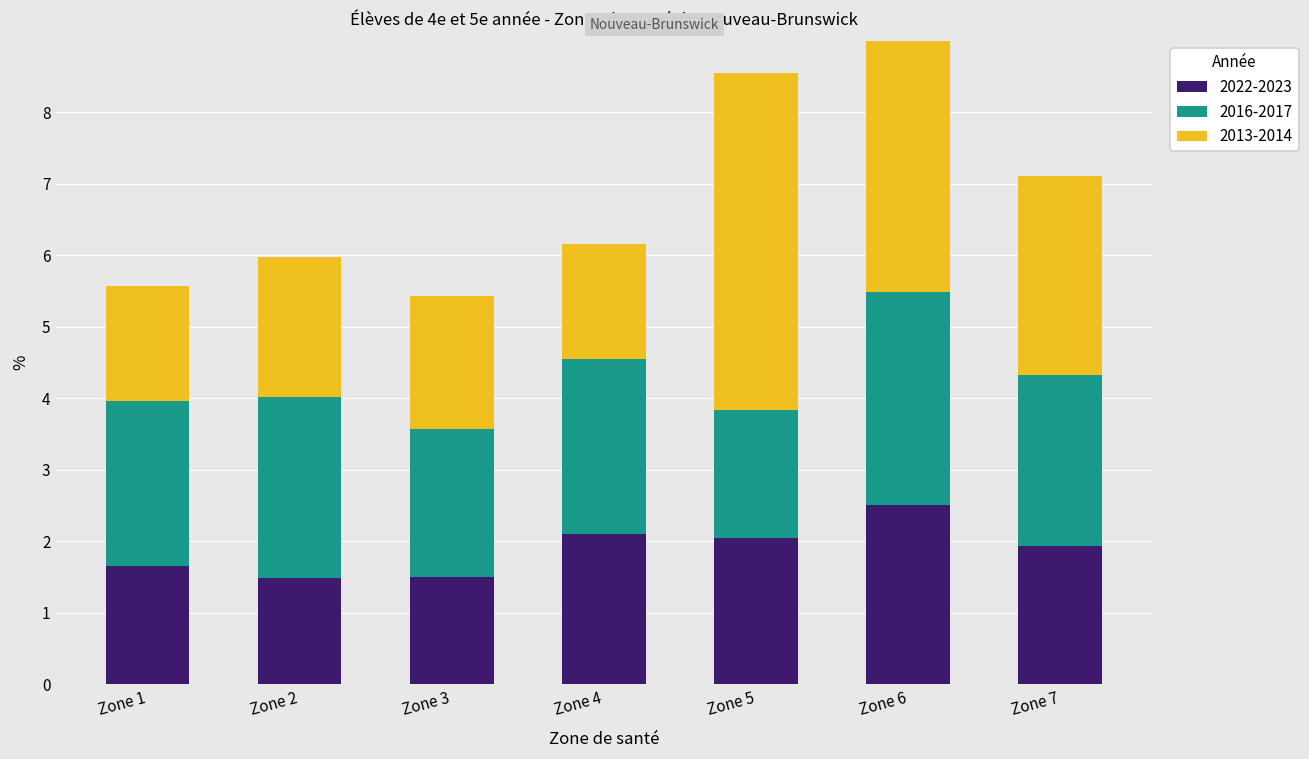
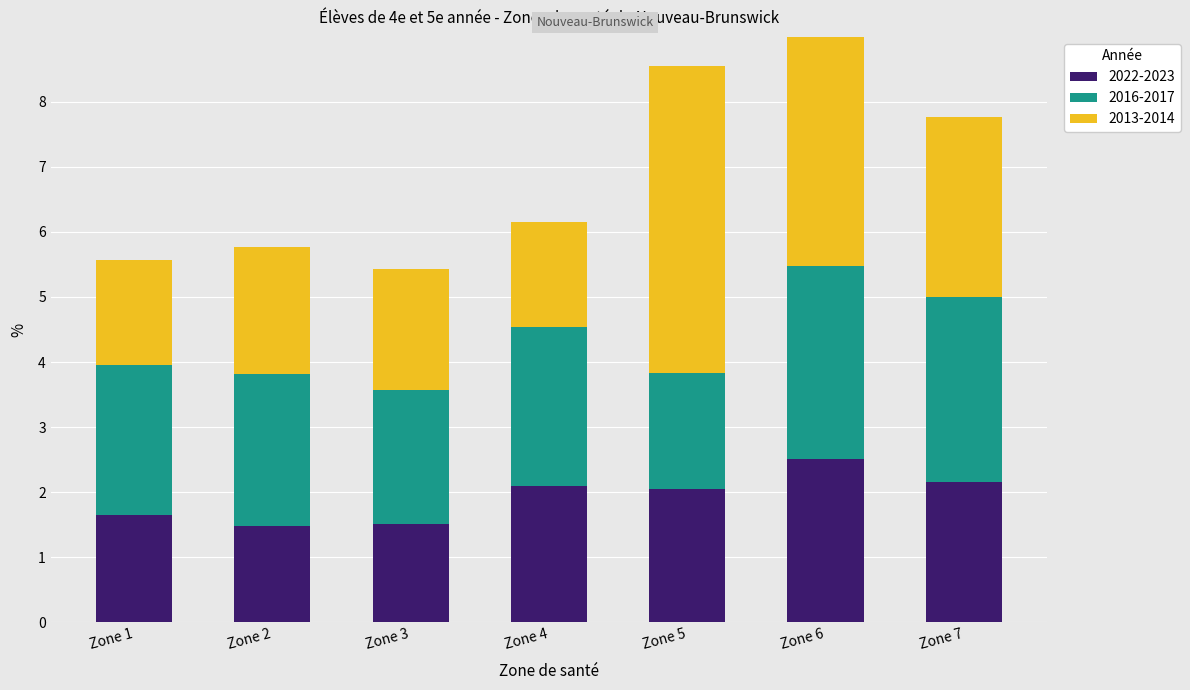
  {
    "2022-2023": {
      "Zone 1": 1.6,
      "Zone 2": 1.5,
      "Zone 3": 1.5,
      "Zone 4": 2.1,
      "Zone 5": 2.1,
      "Zone 6": 2.5,
-     "Zone 7": 1.9
+     "Zone 7": 2.2
    },
    "2016-2017": {
      "Zone 1": 2.3,
-     "Zone 2": 2.5,
+     "Zone 2": 2.3,
      "Zone 3": 2.1,
      "Zone 4": 2.4,
      "Zone 5": 1.8,
      "Zone 6": 3.0,
-     "Zone 7": 2.4
+     "Zone 7": 2.8
    },
    "2013-2014": {
      "Zone 1": 1.6,
      "Zone 2": 1.9,
      "Zone 3": 1.9,
      "Zone 4": 1.6,
      "Zone 5": 4.7,
      "Zone 6": 3.5,
      "Zone 7": 2.8
    }
  }
